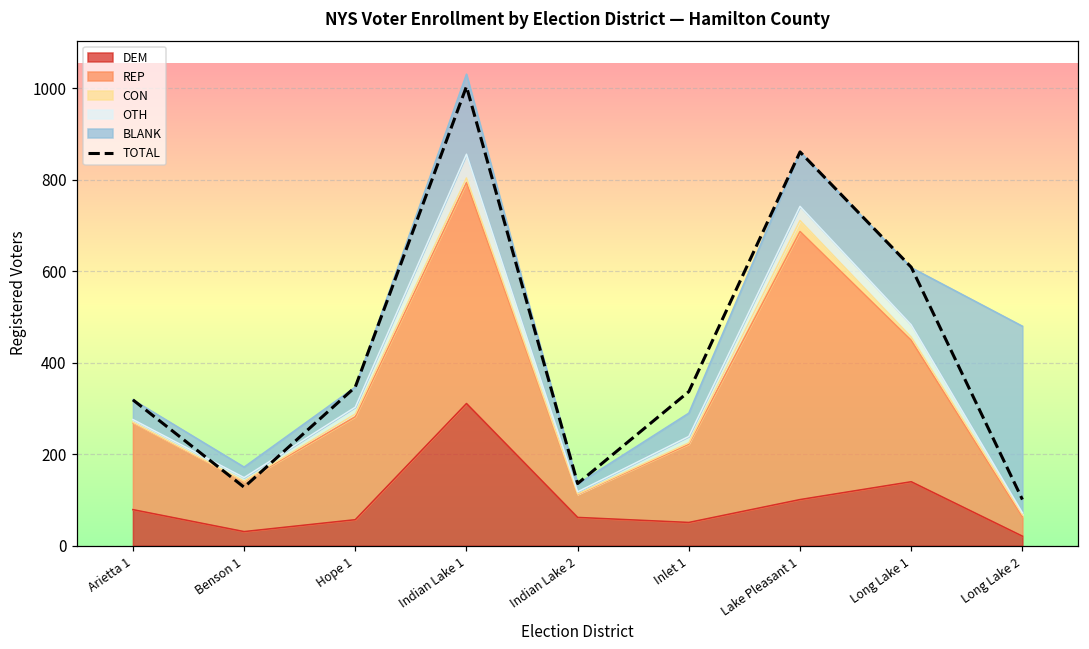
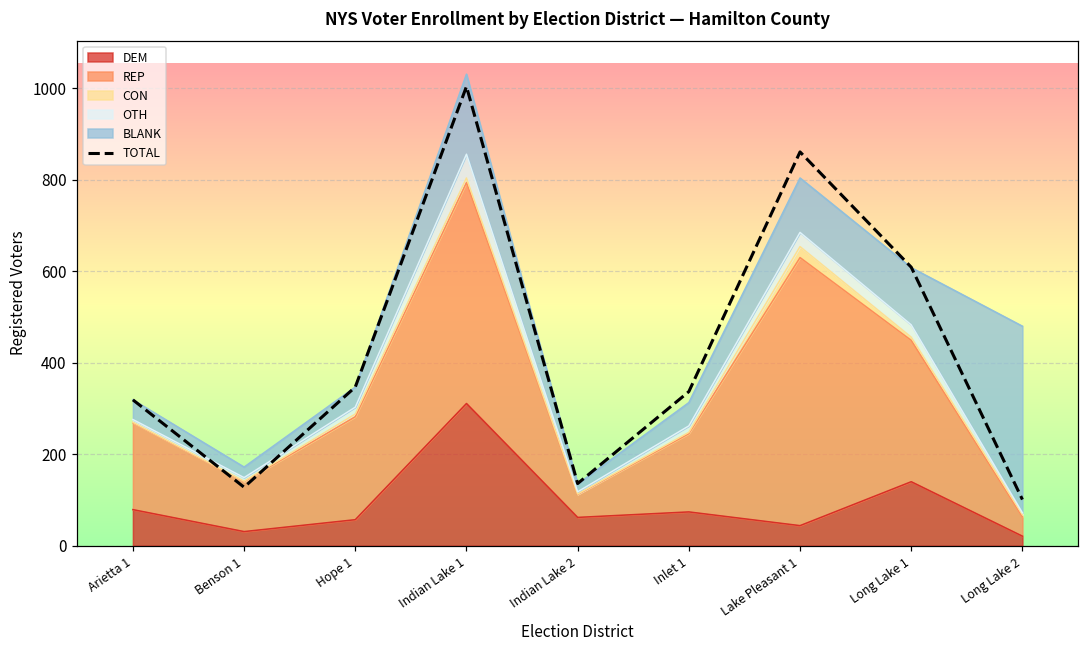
  {
    "DEM": {
      "Arietta 1": 80,
      "Benson 1": 30,
      "Hope 1": 60,
      "Indian Lake 1": 310,
      "Indian Lake 2": 60,
-     "Inlet 1": 50,
-     "Lake Pleasant 1": 100,
+     "Inlet 1": 70,
+     "Lake Pleasant 1": 40,
      "Long Lake 1": 140,
      "Long Lake 2": 20
    },
    "REP": {
      "Indian Lake 1": 480,
      "Lake Pleasant 1": 590,
      "Long Lake 1": 310
    },
    "CON": {
      "Indian Lake 1": 10,
      "Lake Pleasant 1": 20,
      "Long Lake 1": 10
    },
    "OTH": {
      "Benson 1": 10,
      "Hope 1": 20,
      "Indian Lake 1": 50,
      "Inlet 1": 10,
      "Lake Pleasant 1": 30,
      "Long Lake 1": 30
    },
    "BLANK": {
      "Benson 1": 20,
      "Indian Lake 1": 180,
      "Inlet 1": 50,
      "Long Lake 2": 410
    },
    "TOTAL": {
      "Benson 1": 130,
      "Indian Lake 1": 1000,
      "Inlet 1": 340,
      "Long Lake 2": 100
    }
  }
